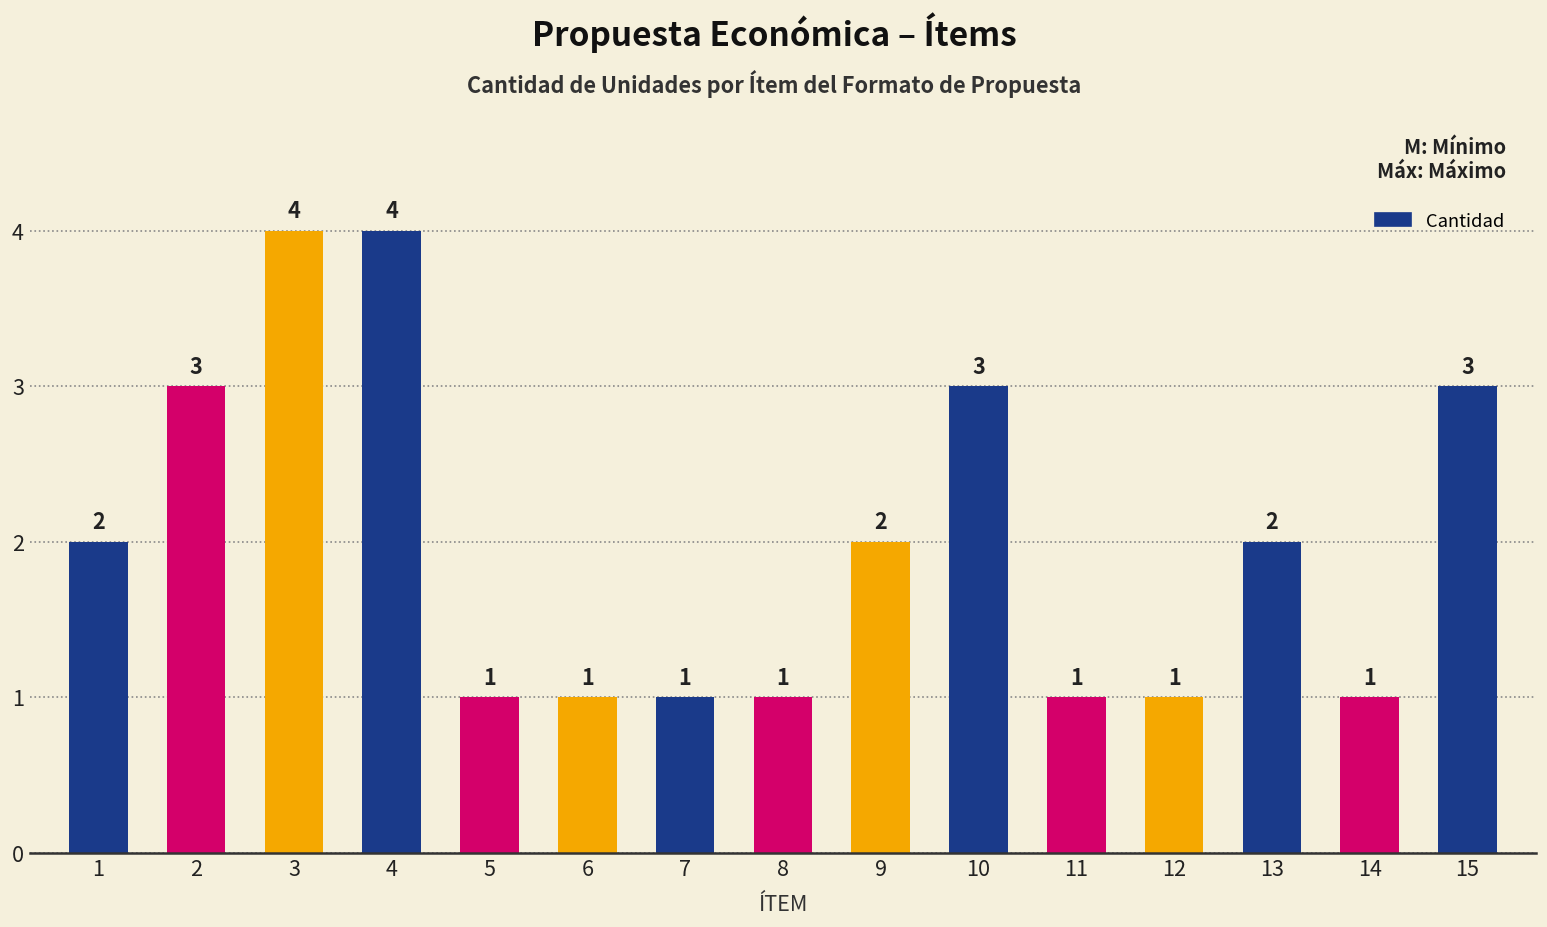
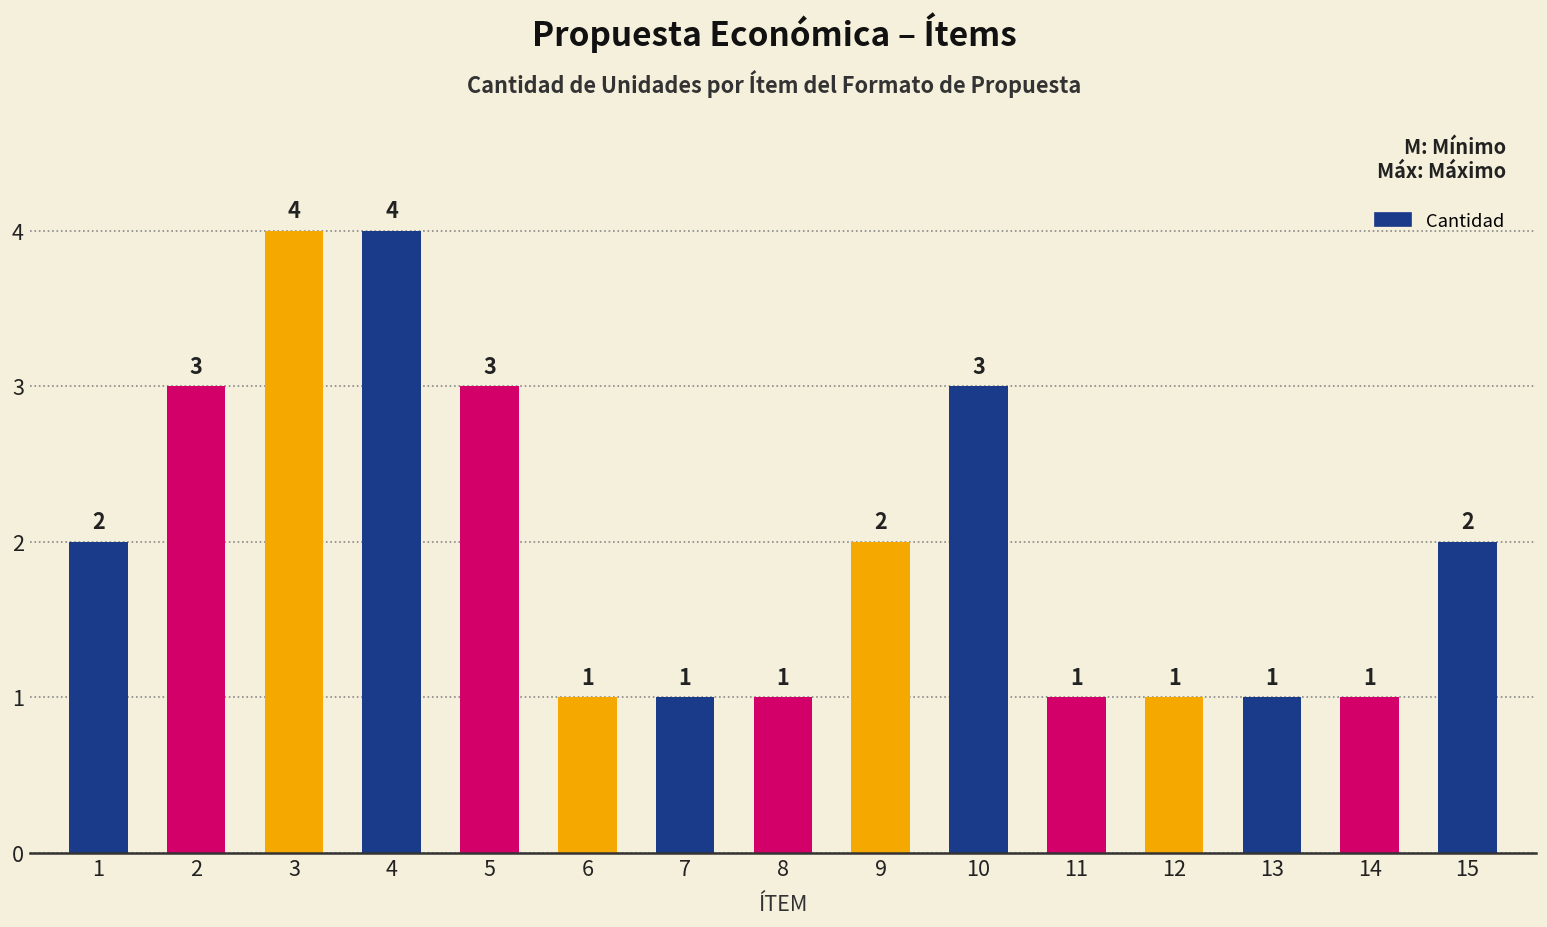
  {
    "1": 2,
    "2": 3,
    "3": 4,
    "4": 4,
-   "5": 1,
+   "5": 3,
    "6": 1,
    "7": 1,
    "8": 1,
    "9": 2,
    "10": 3,
    "11": 1,
    "12": 1,
-   "13": 2,
+   "13": 1,
    "14": 1,
-   "15": 3
+   "15": 2
  }
